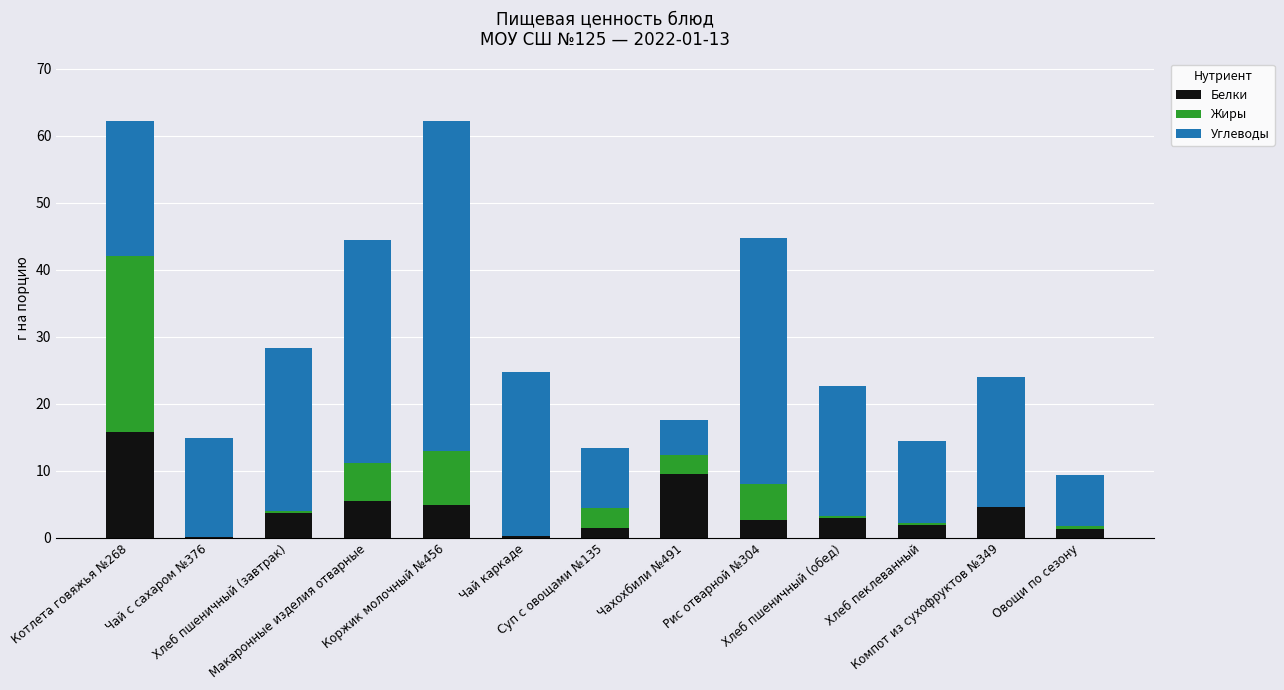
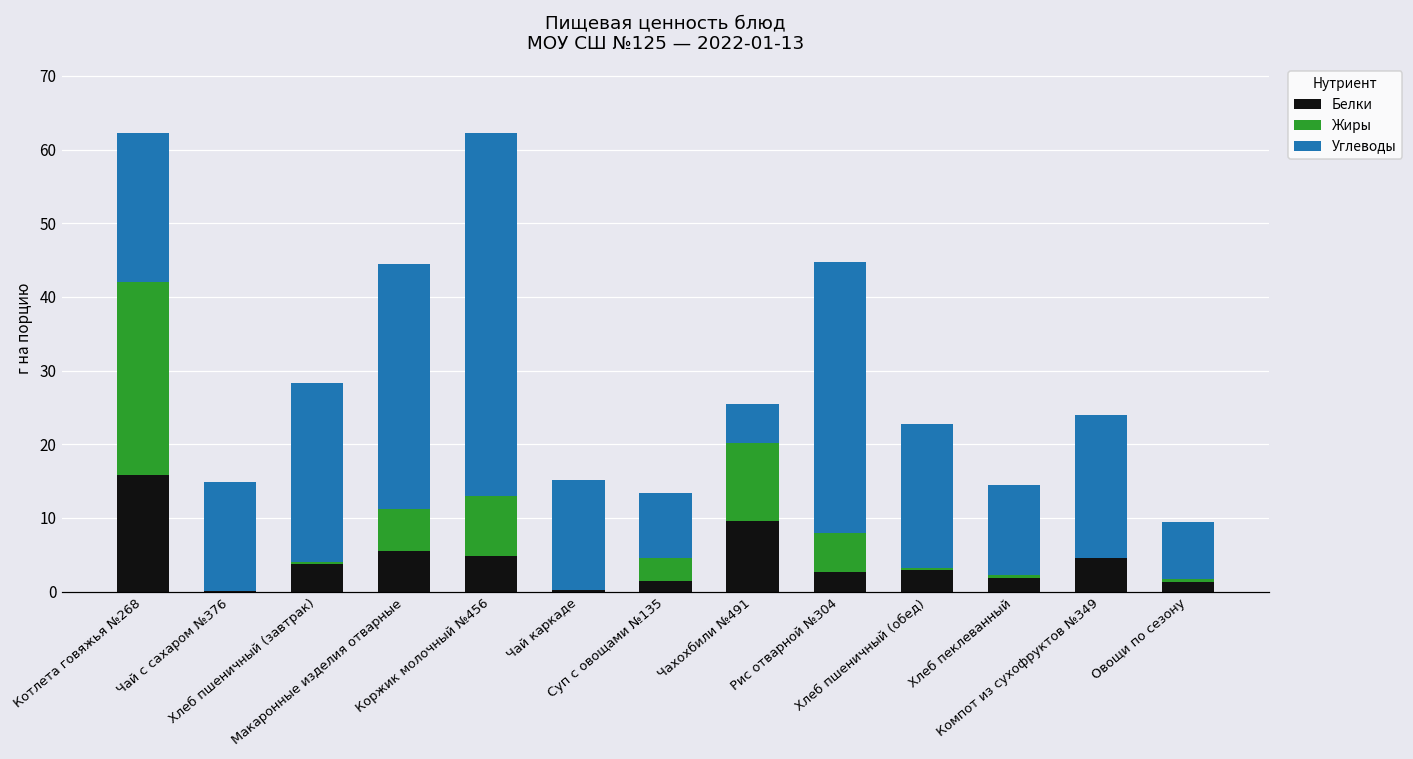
  {
    "Белки": {
      "Котлета говяжья №268": 16,
      "Хлеб пшеничный (завтрак)": 4,
      "Макаронные изделия отварные": 6,
      "Коржик молочный №456": 5,
      "Суп с овощами №135": 2,
      "Чахохбили №491": 10,
      "Рис отварной №304": 3,
      "Хлеб пшеничный (обед)": 3,
      "Хлеб пеклеванный": 2,
      "Компот из сухофруктов №349": 5,
      "Овощи по сезону": 1
    },
    "Жиры": {
      "Котлета говяжья №268": 26,
      "Чай с сахаром №376": 0,
      "Макаронные изделия отварные": 6,
      "Коржик молочный №456": 8,
      "Чай каркаде": 0,
      "Суп с овощами №135": 3,
-     "Чахохбили №491": 3,
+     "Чахохбили №491": 11,
      "Рис отварной №304": 5,
      "Компот из сухофруктов №349": 0,
      "Овощи по сезону": 0
    },
    "Углеводы": {
      "Котлета говяжья №268": 20,
      "Чай с сахаром №376": 15,
      "Хлеб пшеничный (завтрак)": 24,
      "Макаронные изделия отварные": 33,
      "Коржик молочный №456": 49,
-     "Чай каркаде": 25,
+     "Чай каркаде": 15,
      "Суп с овощами №135": 9,
      "Чахохбили №491": 5,
      "Рис отварной №304": 37,
      "Хлеб пшеничный (обед)": 20,
      "Хлеб пеклеванный": 12,
      "Компот из сухофруктов №349": 19,
      "Овощи по сезону": 8
    }
  }
